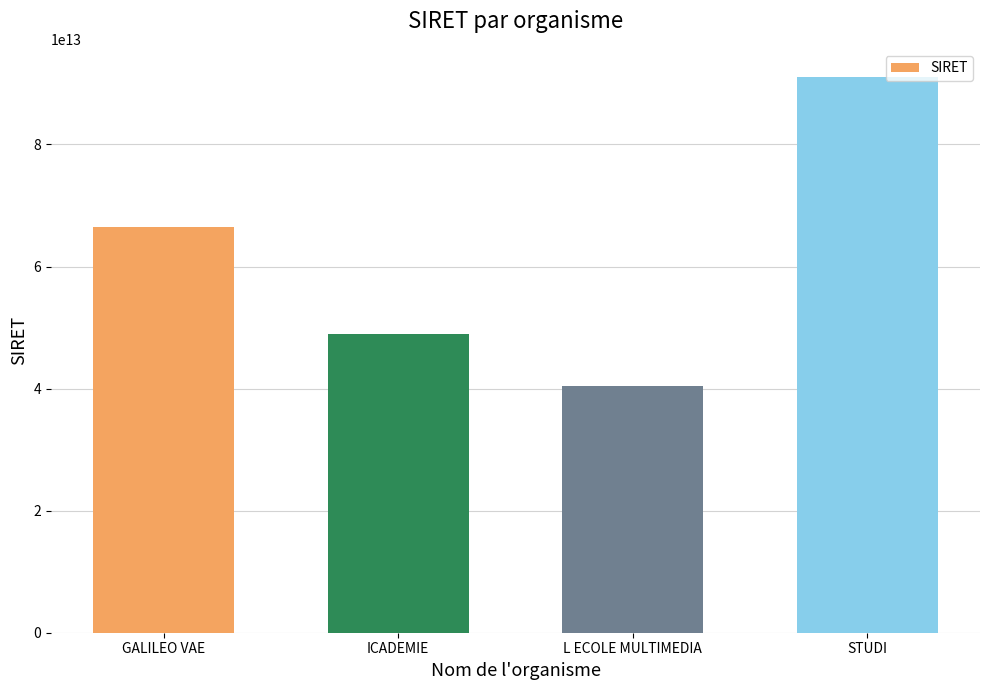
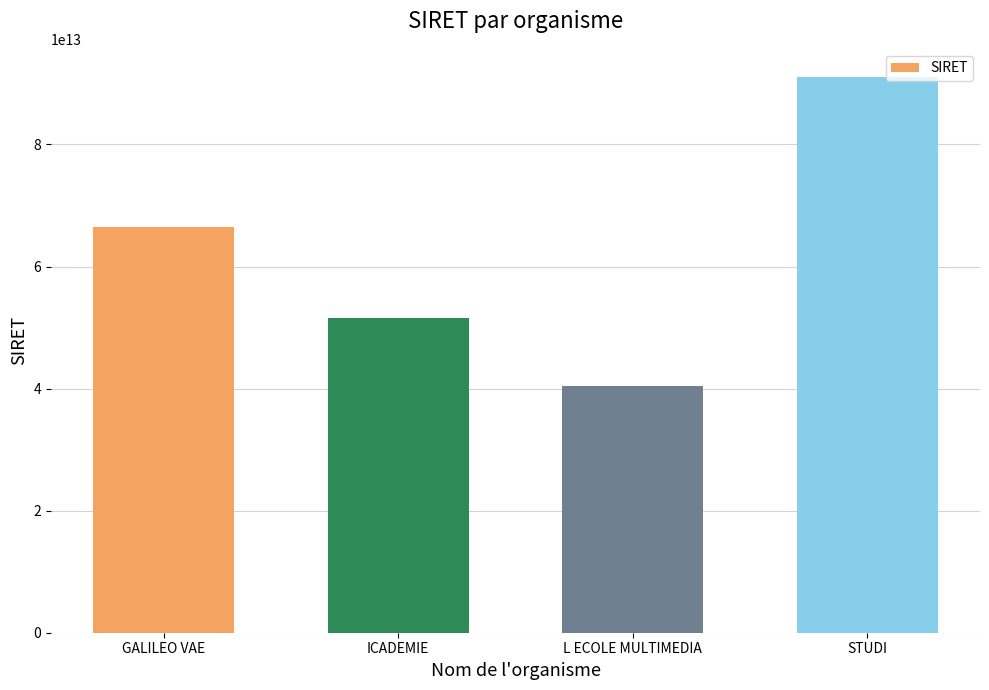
  {
    "GALILEO VAE": 67000000000000,
-   "ICADEMIE": 49000000000000,
+   "ICADEMIE": 52000000000000,
    "L ECOLE MULTIMEDIA": 40000000000000,
    "STUDI": 91000000000000
  }
